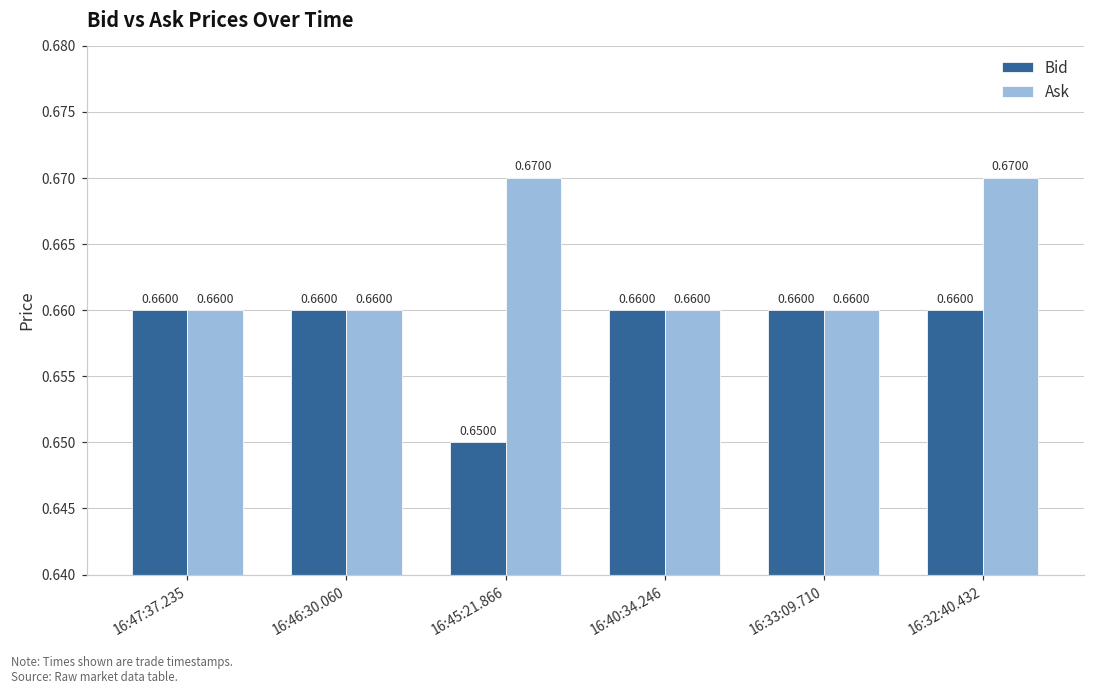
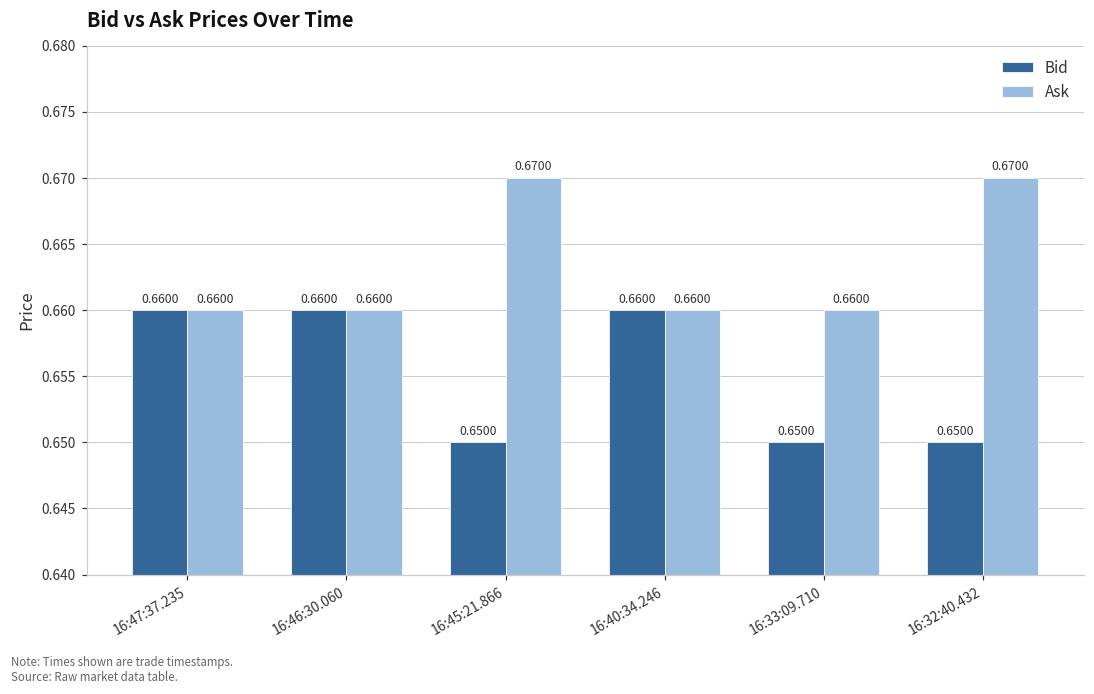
  {
    "Bid": {
      "16:47:37.235": 0.6600,
      "16:46:30.060": 0.6600,
      "16:45:21.866": 0.6500,
      "16:40:34.246": 0.6600,
-     "16:33:09.710": 0.6600,
-     "16:32:40.432": 0.6600
+     "16:33:09.710": 0.6500,
+     "16:32:40.432": 0.6500
    },
    "Ask": {
      "16:47:37.235": 0.6600,
      "16:46:30.060": 0.6600,
      "16:45:21.866": 0.6700,
      "16:40:34.246": 0.6600,
      "16:33:09.710": 0.6600,
      "16:32:40.432": 0.6700
    }
  }
